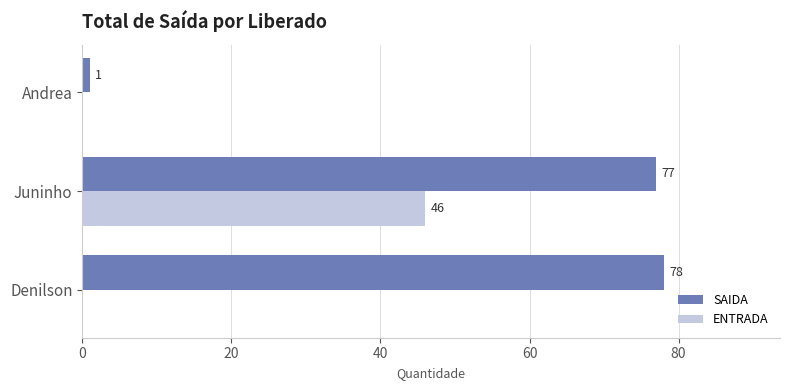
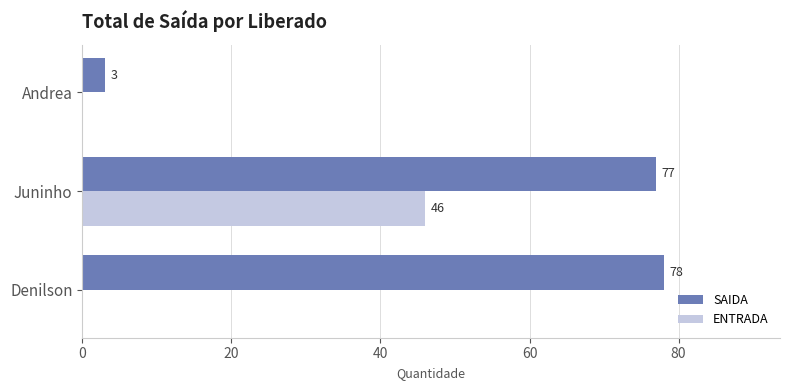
  {
    "SAIDA": {
-     "Andrea": 1,
+     "Andrea": 3,
      "Juninho": 77,
      "Denilson": 78
    },
    "ENTRADA": {
      "Juninho": 46
    }
  }
